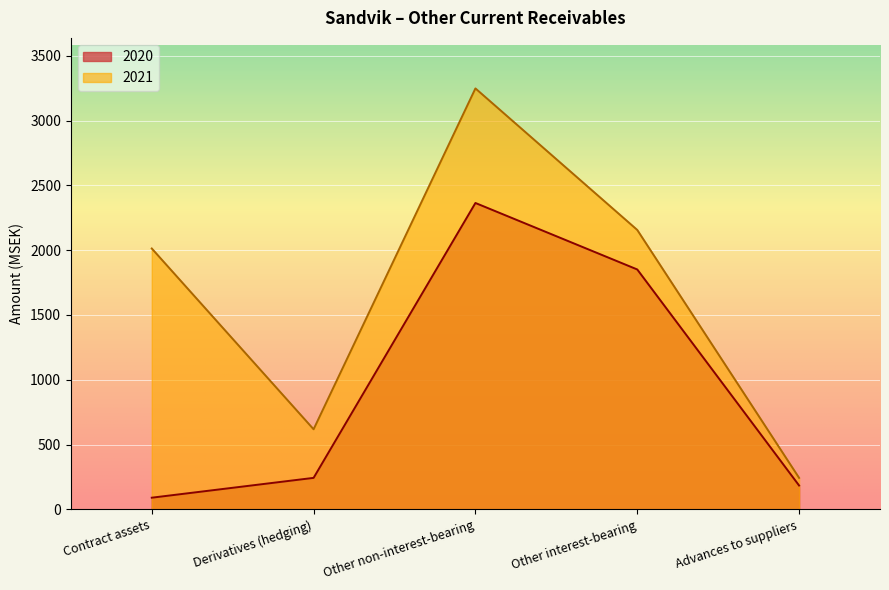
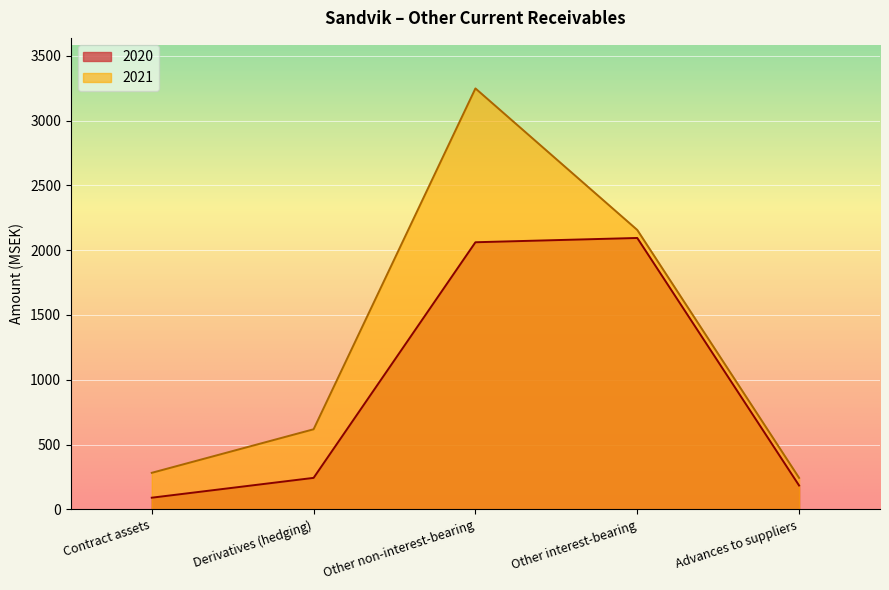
  {
    "2020": {
      "Contract assets": 90,
      "Derivatives (hedging)": 240,
-     "Other non-interest-bearing": 2360,
-     "Other interest-bearing": 1850,
+     "Other non-interest-bearing": 2060,
+     "Other interest-bearing": 2090,
      "Advances to suppliers": 180
    },
    "2021": {
-     "Contract assets": 2010,
+     "Contract assets": 280,
      "Derivatives (hedging)": 620,
      "Other non-interest-bearing": 3250,
      "Other interest-bearing": 2160,
      "Advances to suppliers": 240
    }
  }
